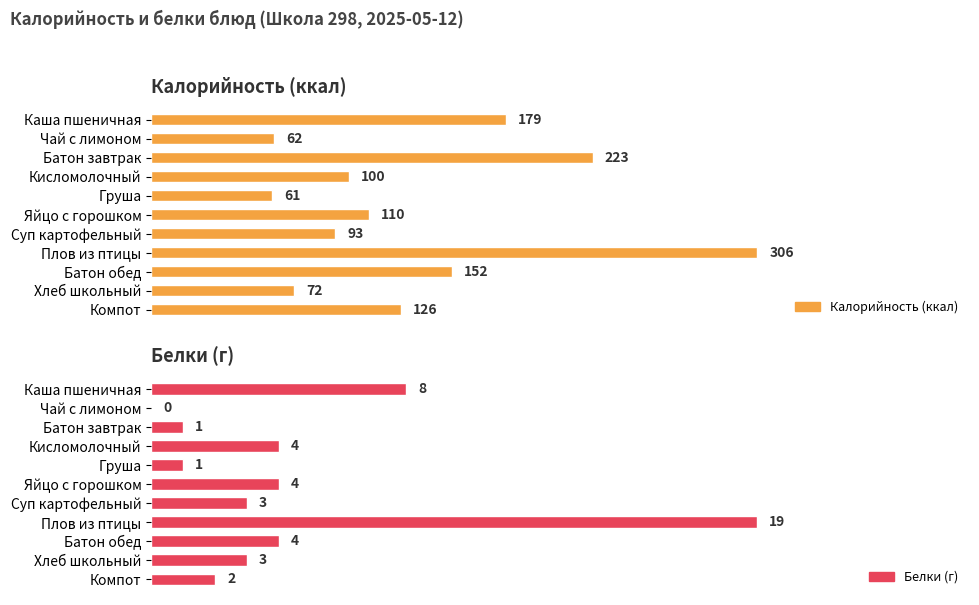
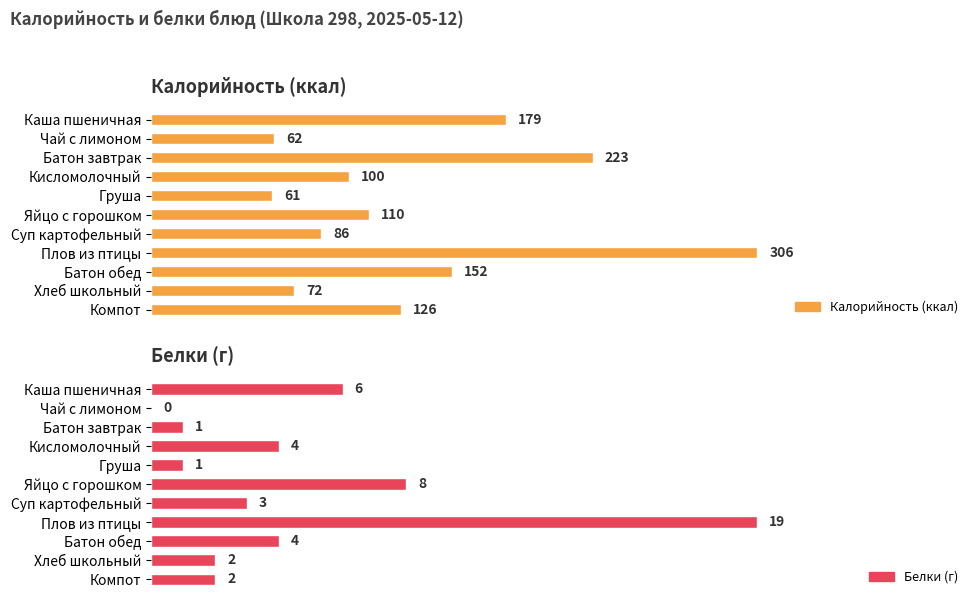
  {
    "Калорийность (ккал)": {
      "Каша пшеничная": 179,
      "Чай с лимоном": 62,
      "Батон завтрак": 223,
      "Кисломолочный": 100,
      "Груша": 61,
      "Яйцо с горошком": 110,
-     "Суп картофельный": 93,
+     "Суп картофельный": 86,
      "Плов из птицы": 306,
      "Батон обед": 152,
      "Хлеб школьный": 72,
      "Компот": 126
    },
    "Белки (г)": {
-     "Каша пшеничная": 8,
+     "Каша пшеничная": 6,
      "Чай с лимоном": 0,
      "Батон завтрак": 1,
      "Кисломолочный": 4,
      "Груша": 1,
-     "Яйцо с горошком": 4,
+     "Яйцо с горошком": 8,
      "Суп картофельный": 3,
      "Плов из птицы": 19,
      "Батон обед": 4,
-     "Хлеб школьный": 3,
+     "Хлеб школьный": 2,
      "Компот": 2
    }
  }
